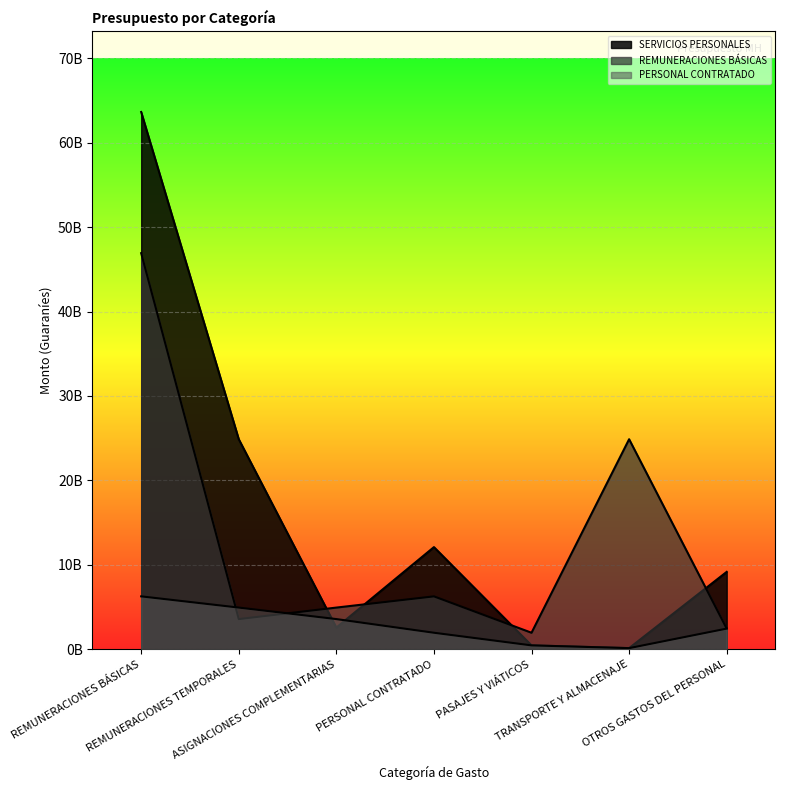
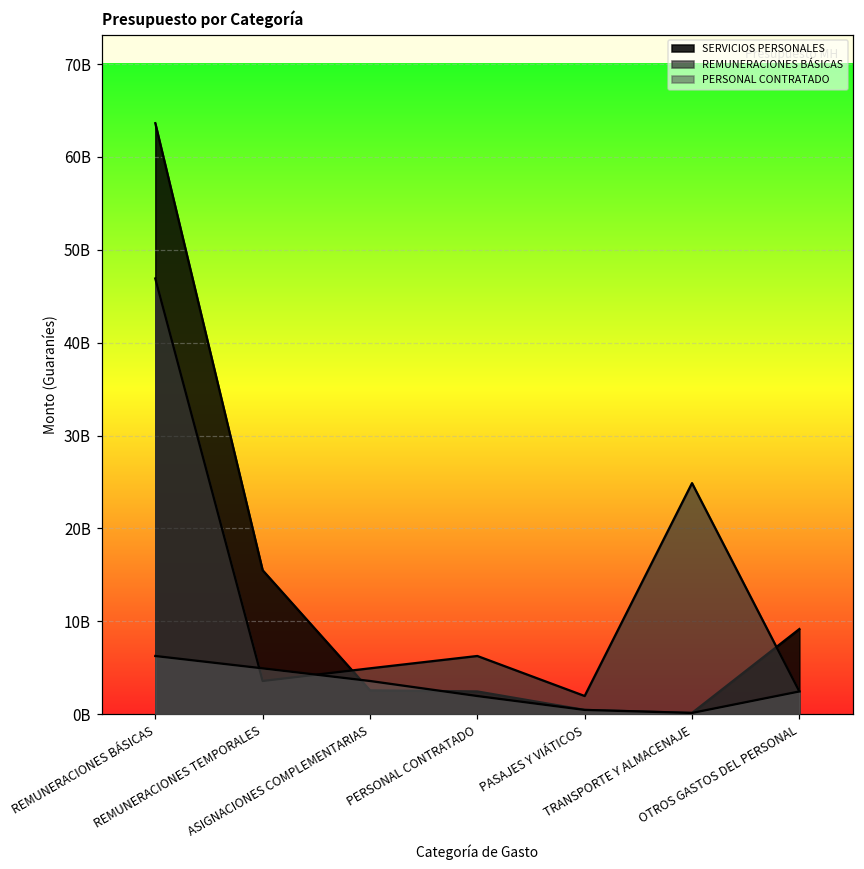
  {
    "SERVICIOS PERSONALES": {
      "REMUNERACIONES BÁSICAS": 64000000000,
-     "REMUNERACIONES TEMPORALES": 25000000000,
+     "REMUNERACIONES TEMPORALES": 15000000000,
      "ASIGNACIONES COMPLEMENTARIAS": 3000000000,
-     "PERSONAL CONTRATADO": 12000000000,
+     "PERSONAL CONTRATADO": 2000000000,
      "OTROS GASTOS DEL PERSONAL": 9000000000
    }
  }
